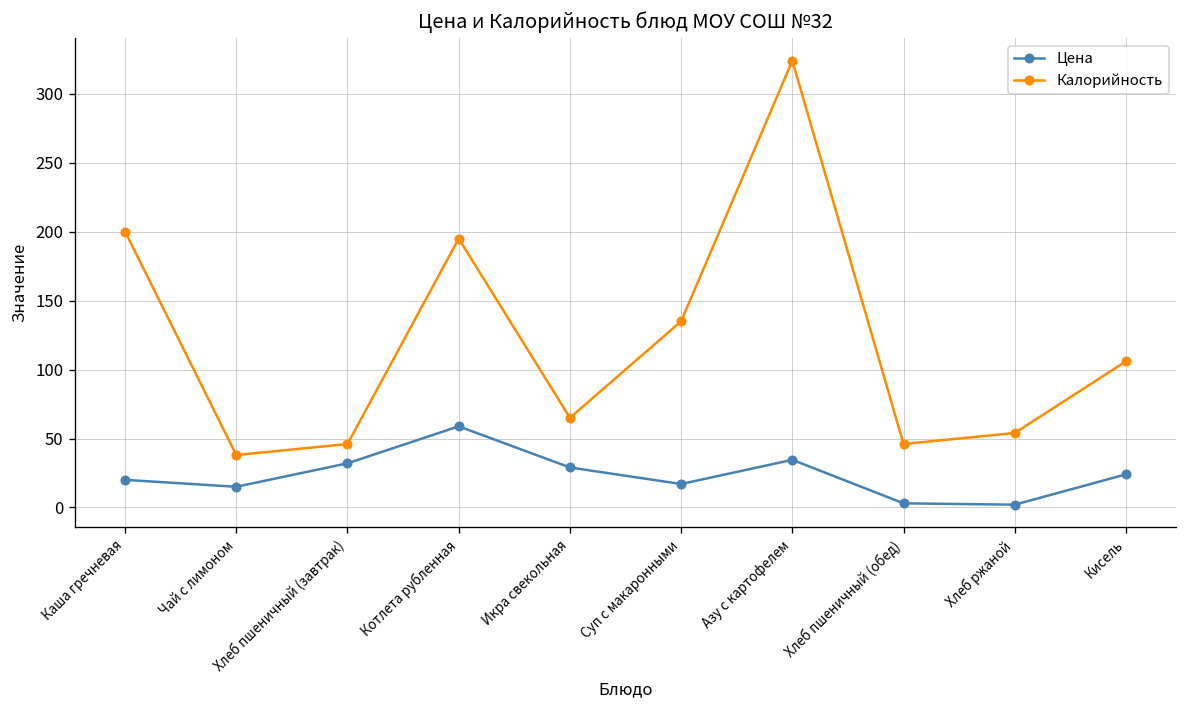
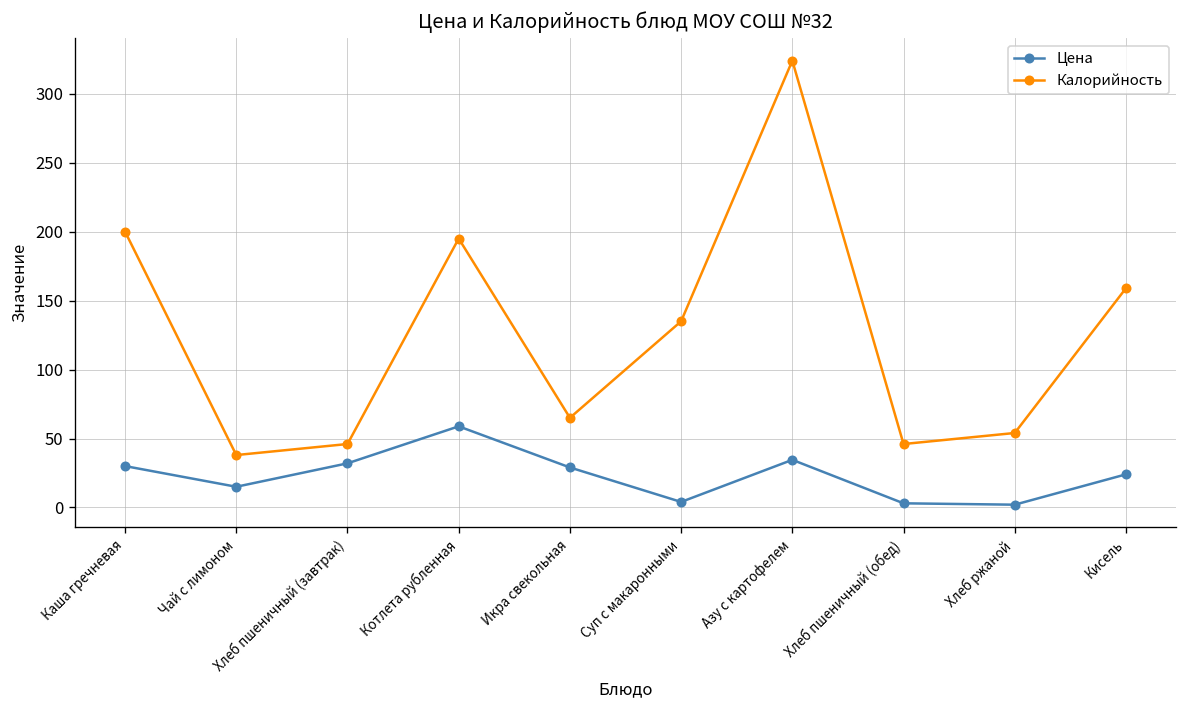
  {
    "Цена": {
-     "Каша гречневая": 20,
+     "Каша гречневая": 30,
      "Чай с лимоном": 15,
      "Хлеб пшеничный (завтрак)": 32,
      "Котлета рубленная": 59,
      "Икра свекольная": 29,
-     "Суп с макаронными": 17,
+     "Суп с макаронными": 4,
      "Азу с картофелем": 35,
      "Хлеб пшеничный (обед)": 3,
      "Хлеб ржаной": 2,
      "Кисель": 24
    },
    "Калорийность": {
      "Каша гречневая": 200,
      "Чай с лимоном": 38,
      "Хлеб пшеничный (завтрак)": 46,
      "Котлета рубленная": 195,
      "Икра свекольная": 65,
      "Суп с макаронными": 135,
      "Азу с картофелем": 324,
      "Хлеб пшеничный (обед)": 46,
      "Хлеб ржаной": 54,
-     "Кисель": 106
+     "Кисель": 159
    }
  }
